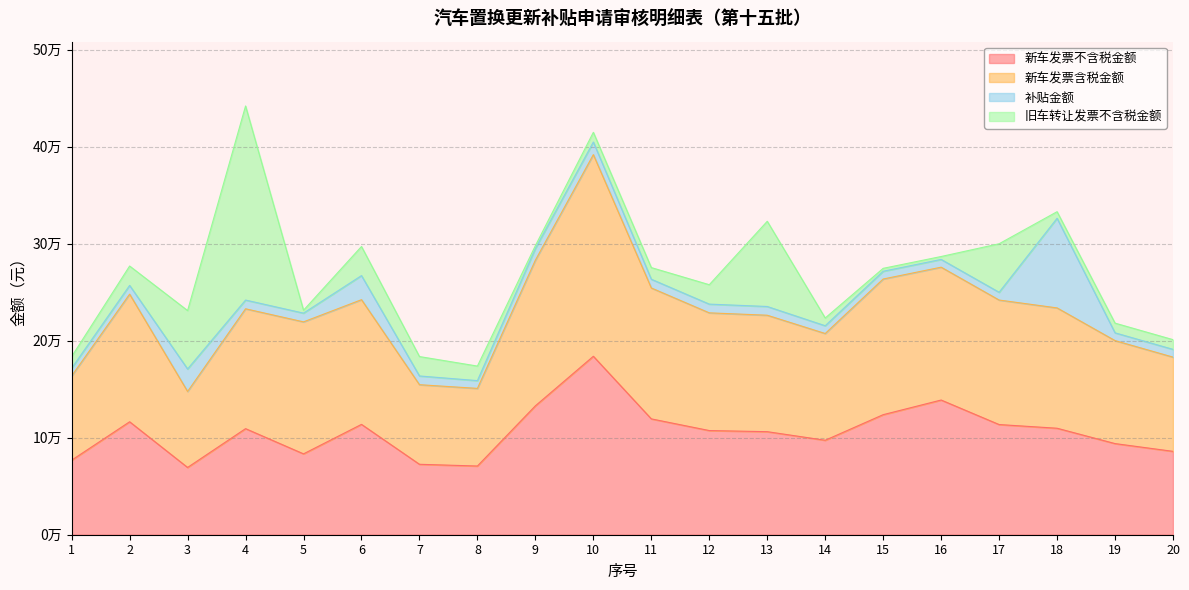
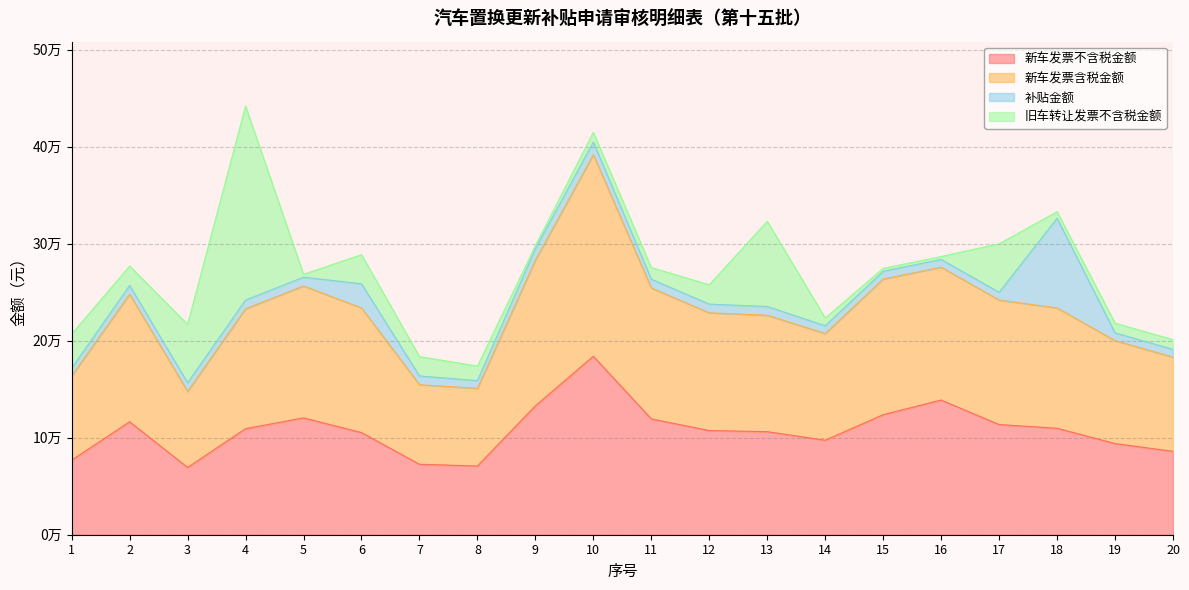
  {
    "新车发票不含税金额": {
      "1": "8万",
      "2": "12万",
      "3": "7万",
      "4": "11万",
-     "5": "8万",
-     "6": "11.4万",
+     "5": "12万",
+     "6": "10.5万",
      "7": "7万",
      "8": "7万",
      "9": "13万",
      "10": "18万",
      "11": "12万",
      "12": "11万",
      "13": "11万",
      "14": "10万",
      "15": "12万",
      "16": "14万",
      "17": "11万",
      "18": "11万",
      "19": "9万",
      "20": "9万"
    },
    "新车发票含税金额": {
      "1": "9万",
      "2": "13万",
      "3": "8万",
      "4": "12万",
      "5": "14万",
      "6": "13万",
      "7": "8万",
      "8": "8万",
      "9": "15万",
      "10": "21万",
      "11": "13万",
      "12": "12万",
      "13": "12万",
      "14": "11万",
      "15": "14万",
      "16": "14万",
      "17": "13万",
      "18": "12万",
      "19": "11万",
      "20": "10万"
    },
    "补贴金额": {
      "1": "1万",
      "2": "1万",
-     "3": "2万",
+     "3": "1万",
      "4": "1万",
      "5": "1万",
      "6": "2万",
      "7": "1万",
      "8": "1万",
      "9": "1万",
      "10": "1万",
      "11": "1万",
      "12": "1万",
      "13": "1万",
      "14": "1万",
      "15": "1万",
      "16": "1万",
      "17": "1万",
      "18": "9万",
      "19": "1万",
      "20": "1万"
    },
    "旧车转让发票不含税金额": {
-     "1": "1万",
+     "1": "4万",
      "2": "2万",
      "3": "6万",
      "4": "20万",
      "5": "0万",
      "6": "3万",
      "7": "2万",
      "8": "2万",
      "9": "0万",
      "10": "1万",
      "11": "1万",
      "12": "2万",
      "13": "9万",
      "14": "1万",
      "15": "0万",
      "16": "0万",
      "17": "5万",
      "18": "1万",
      "19": "1万",
      "20": "1万"
    }
  }
